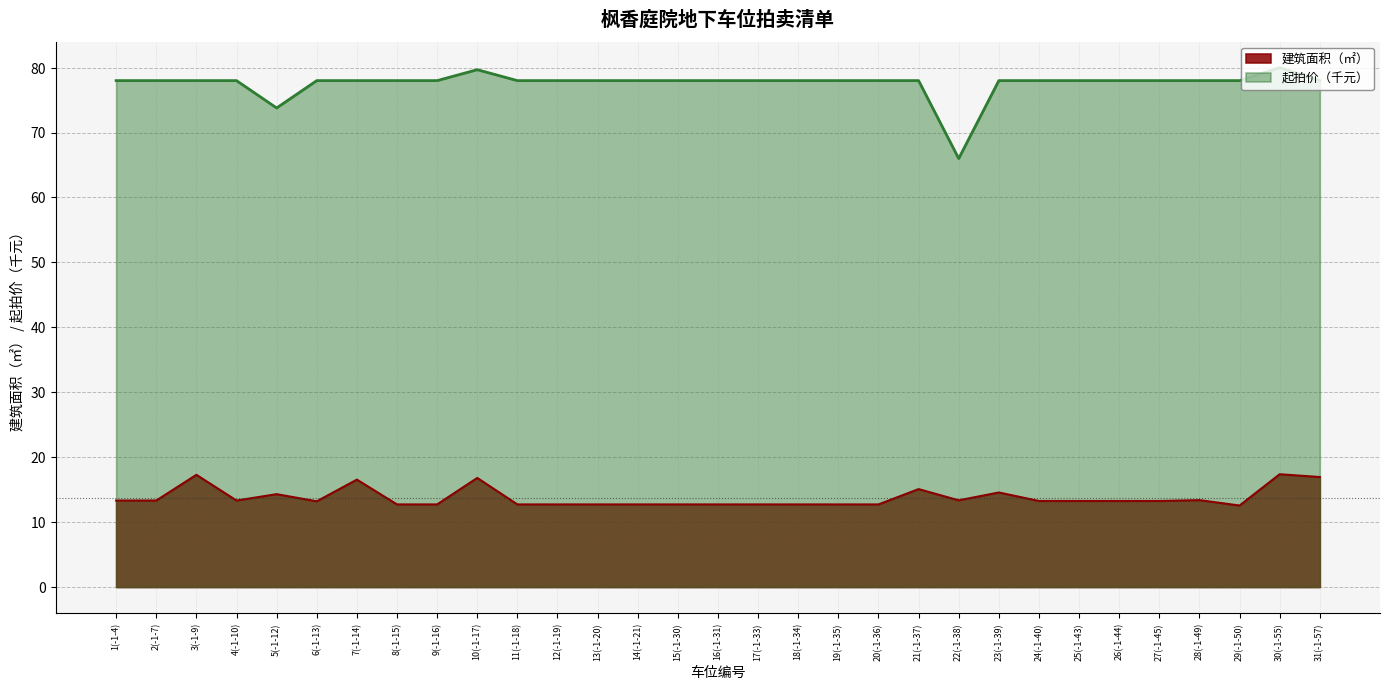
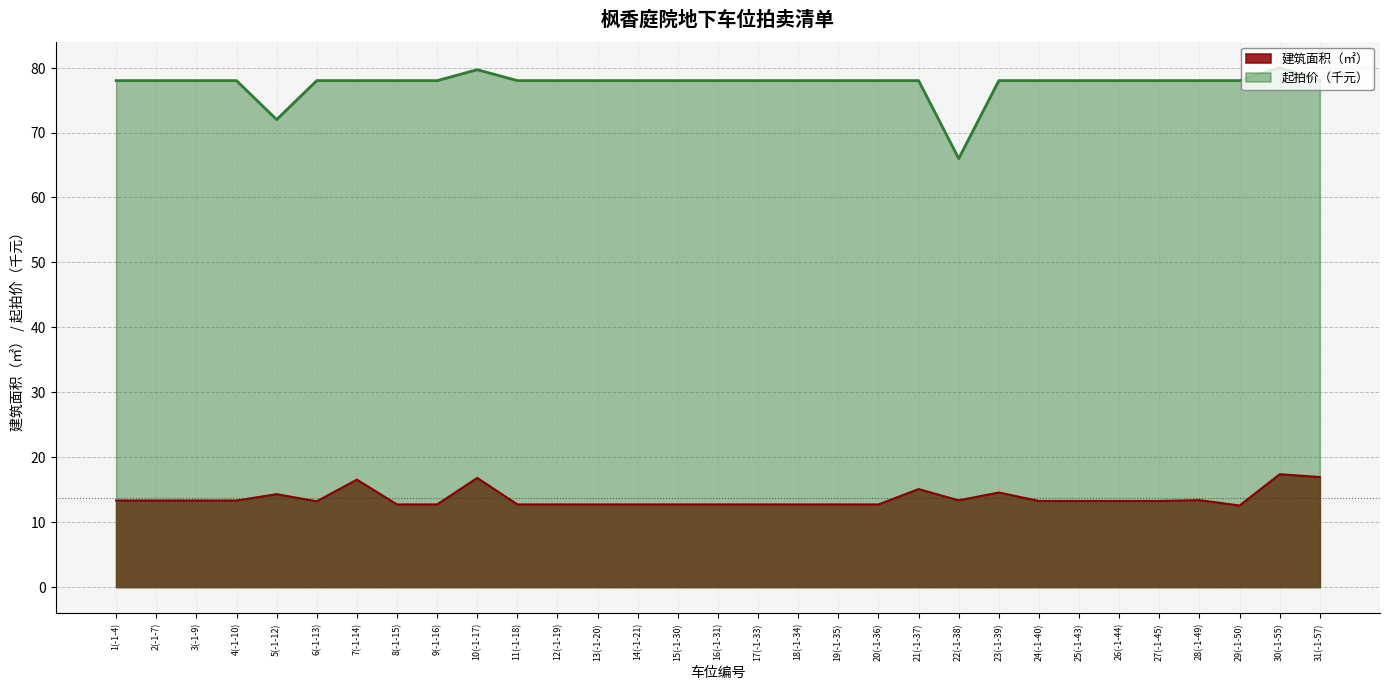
  {
    "建筑面积（㎡）": {
      "1(-1-4)": 13,
      "2(-1-7)": 13,
-     "3(-1-9)": 17,
+     "3(-1-9)": 13,
      "4(-1-10)": 13,
      "5(-1-12)": 14,
      "6(-1-13)": 13,
      "7(-1-14)": 17,
      "8(-1-15)": 13,
      "9(-1-16)": 13,
      "10(-1-17)": 17,
      "11(-1-18)": 13,
      "12(-1-19)": 13,
      "13(-1-20)": 13,
      "14(-1-21)": 13,
      "15(-1-30)": 13,
      "16(-1-31)": 13,
      "17(-1-33)": 13,
      "18(-1-34)": 13,
      "19(-1-35)": 13,
      "20(-1-36)": 13,
      "21(-1-37)": 15,
      "22(-1-38)": 13,
      "23(-1-39)": 15,
      "24(-1-40)": 13,
      "25(-1-43)": 13,
      "26(-1-44)": 13,
      "27(-1-45)": 13,
      "28(-1-49)": 13,
      "29(-1-50)": 13,
      "30(-1-55)": 17,
      "31(-1-57)": 17
    },
    "起拍价（千元）": {
      "1(-1-4)": 78,
      "2(-1-7)": 78,
      "3(-1-9)": 78,
      "4(-1-10)": 78,
-     "5(-1-12)": 74,
+     "5(-1-12)": 72,
      "6(-1-13)": 78,
      "7(-1-14)": 78,
      "8(-1-15)": 78,
      "9(-1-16)": 78,
      "10(-1-17)": 80,
      "11(-1-18)": 78,
      "12(-1-19)": 78,
      "13(-1-20)": 78,
      "14(-1-21)": 78,
      "15(-1-30)": 78,
      "16(-1-31)": 78,
      "17(-1-33)": 78,
      "18(-1-34)": 78,
      "19(-1-35)": 78,
      "20(-1-36)": 78,
      "21(-1-37)": 78,
      "22(-1-38)": 66,
      "23(-1-39)": 78,
      "24(-1-40)": 78,
      "25(-1-43)": 78,
      "26(-1-44)": 78,
      "27(-1-45)": 78,
      "28(-1-49)": 78,
      "29(-1-50)": 78
    }
  }
